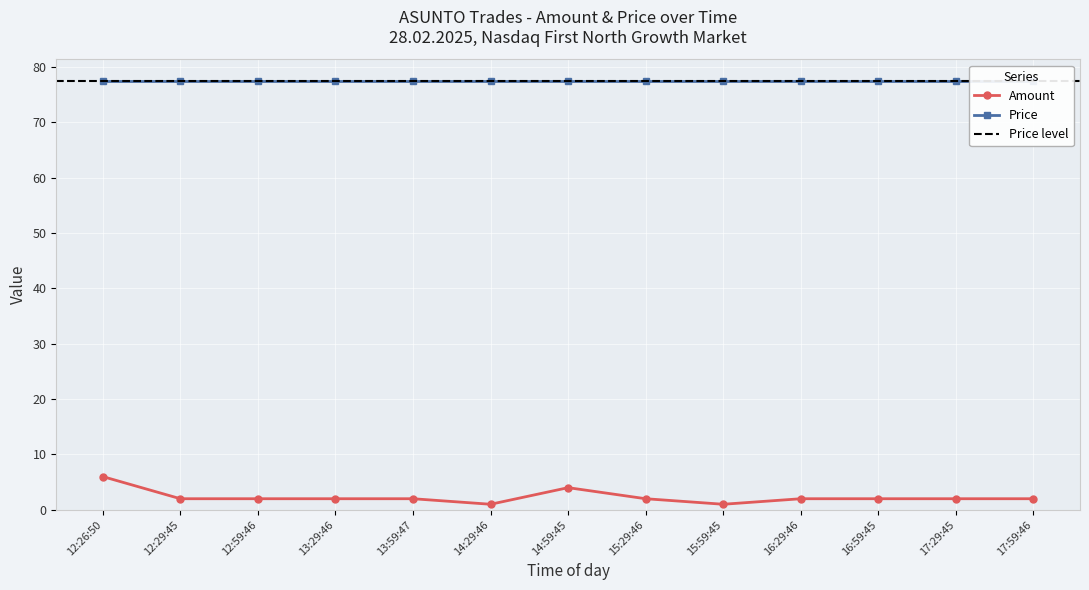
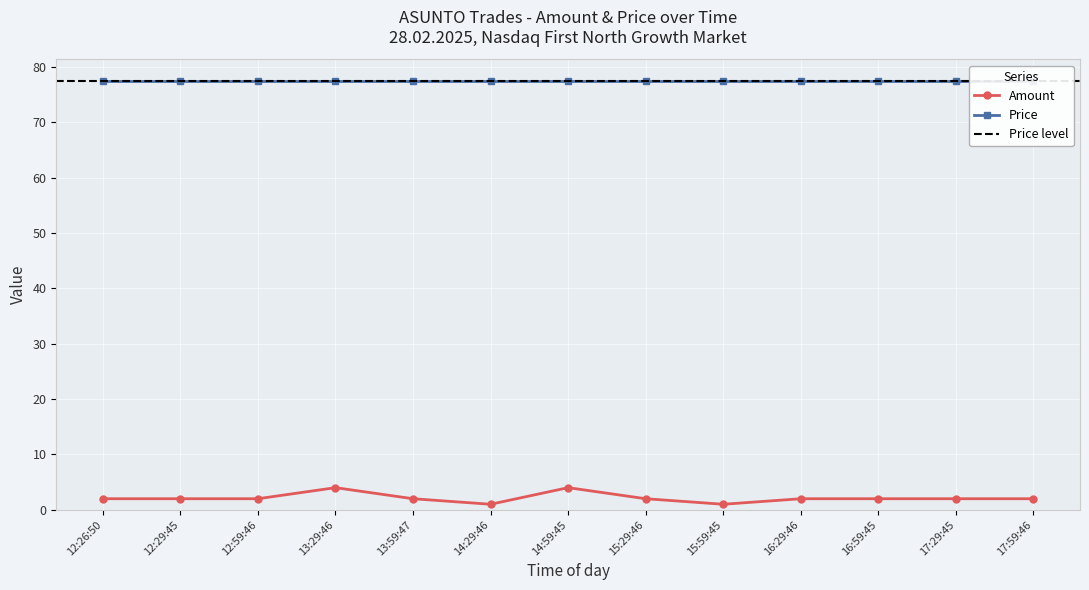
  {
    "Amount": {
-     "12:26:50": 6,
+     "12:26:50": 2,
      "12:29:45": 2,
      "12:59:46": 2,
-     "13:29:46": 2,
+     "13:29:46": 4,
      "13:59:47": 2,
      "14:29:46": 1,
      "14:59:45": 4,
      "15:29:46": 2,
      "15:59:45": 1,
      "16:29:46": 2,
      "16:59:45": 2,
      "17:29:45": 2,
      "17:59:46": 2
    },
    "Price": {
      "12:26:50": 78,
      "12:29:45": 78,
      "12:59:46": 78,
      "13:29:46": 78,
      "13:59:47": 78,
      "14:29:46": 78,
      "14:59:45": 78,
      "15:29:46": 78,
      "15:59:45": 78,
      "16:29:46": 78,
      "16:59:45": 78,
      "17:29:45": 78
    }
  }
